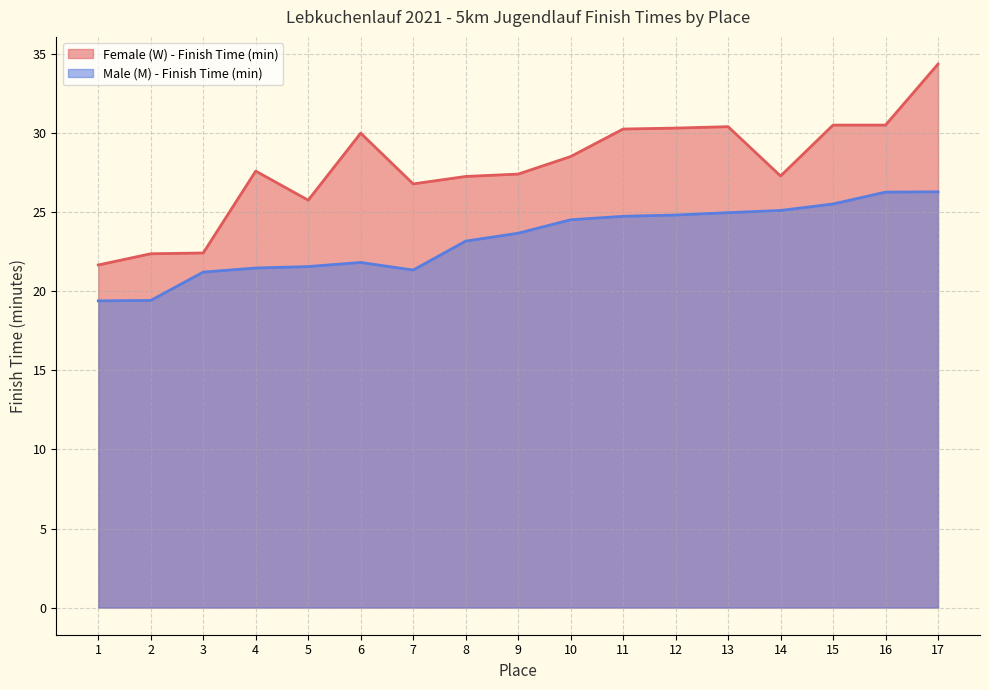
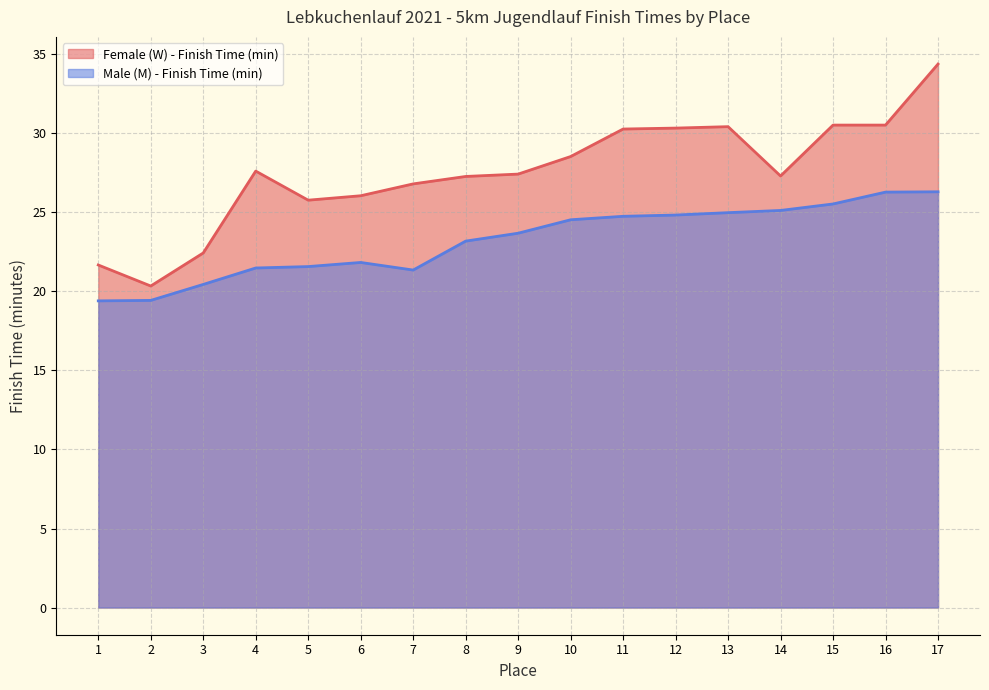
  {
    "Female (W) - Finish Time (min)": {
      "1": 21.7,
-     "2": 22.4,
+     "2": 20.3,
      "3": 22.4,
      "4": 27.6,
      "5": 25.8,
-     "6": 30.0,
+     "6": 26.1,
      "7": 26.8,
      "8": 27.3,
      "9": 27.4,
      "10": 28.5,
      "11": 30.3,
      "12": 30.3,
      "13": 30.4,
      "14": 27.3,
      "15": 30.5,
      "16": 30.5,
      "17": 34.4
    },
    "Male (M) - Finish Time (min)": {
      "1": 19.4,
      "2": 19.4,
-     "3": 21.2,
+     "3": 20.4,
      "4": 21.5,
      "5": 21.6,
      "6": 21.8,
      "7": 21.4,
      "8": 23.2,
      "9": 23.7,
      "10": 24.5,
      "11": 24.8,
      "12": 24.8,
      "13": 25.0,
      "14": 25.1,
      "15": 25.5,
      "16": 26.3,
      "17": 26.3
    }
  }
